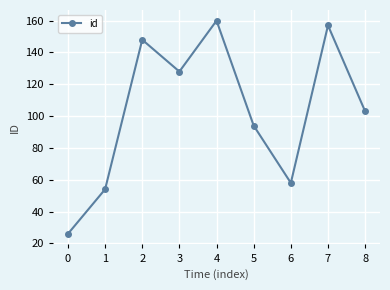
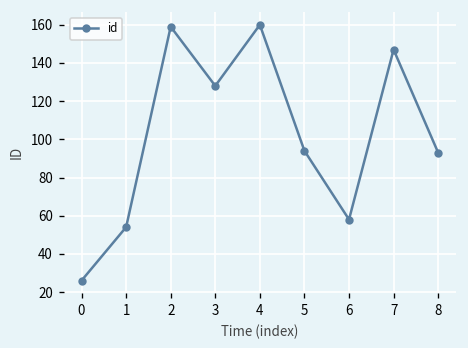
  {
    "0": 26,
    "1": 54,
-   "2": 148,
+   "2": 159,
    "3": 128,
    "4": 160,
    "5": 94,
    "6": 58,
-   "7": 157,
-   "8": 103
+   "7": 147,
+   "8": 93
  }
